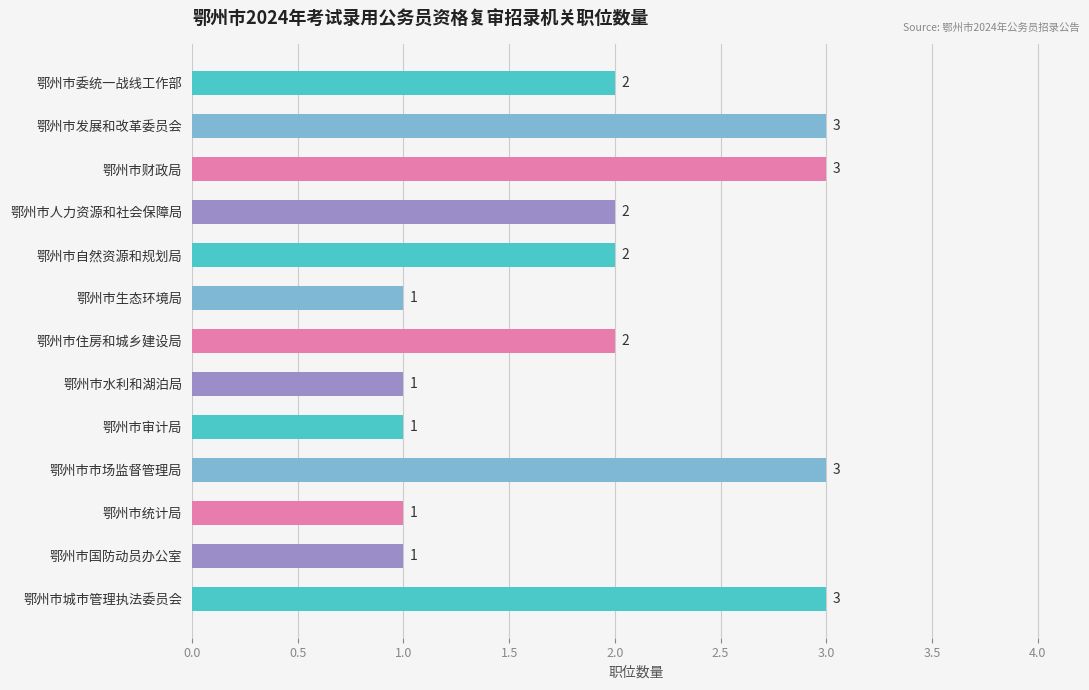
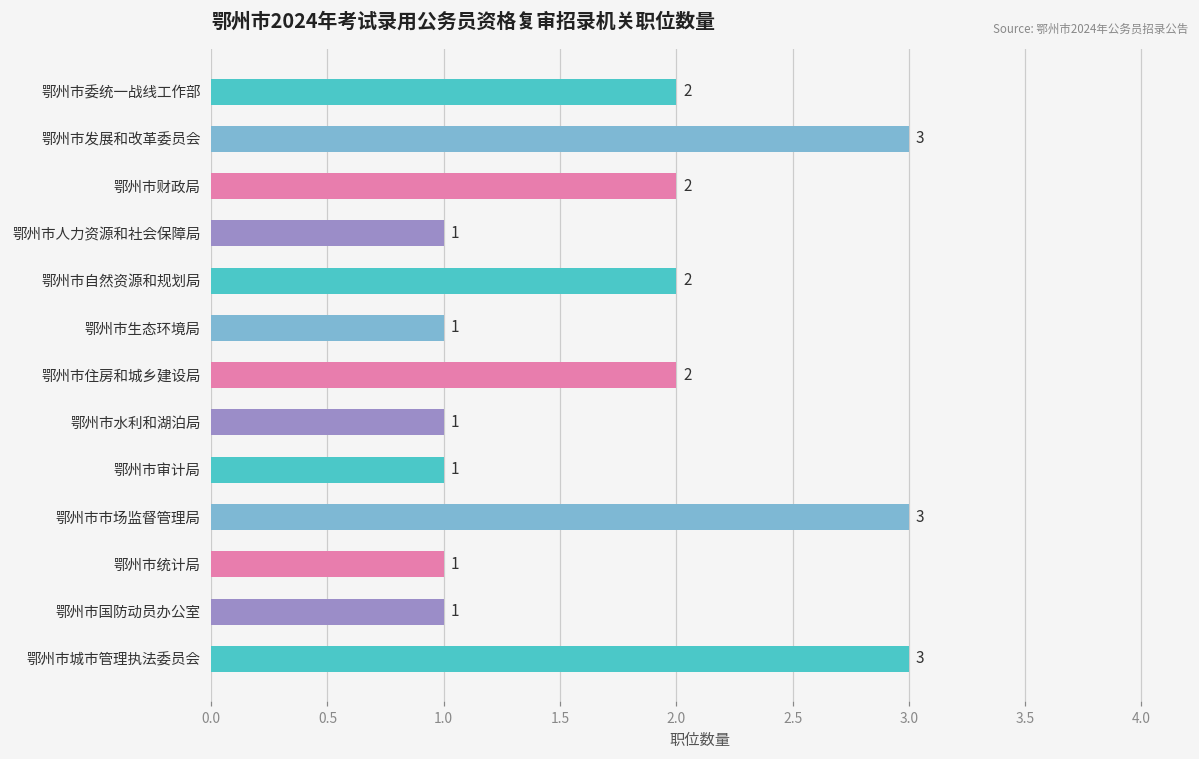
  {
    "鄂州市委统一战线工作部": 2,
    "鄂州市发展和改革委员会": 3,
-   "鄂州市财政局": 3,
-   "鄂州市人力资源和社会保障局": 2,
+   "鄂州市财政局": 2,
+   "鄂州市人力资源和社会保障局": 1,
    "鄂州市自然资源和规划局": 2,
    "鄂州市生态环境局": 1,
    "鄂州市住房和城乡建设局": 2,
    "鄂州市水利和湖泊局": 1,
    "鄂州市审计局": 1,
    "鄂州市市场监督管理局": 3,
    "鄂州市统计局": 1,
    "鄂州市国防动员办公室": 1,
    "鄂州市城市管理执法委员会": 3
  }
